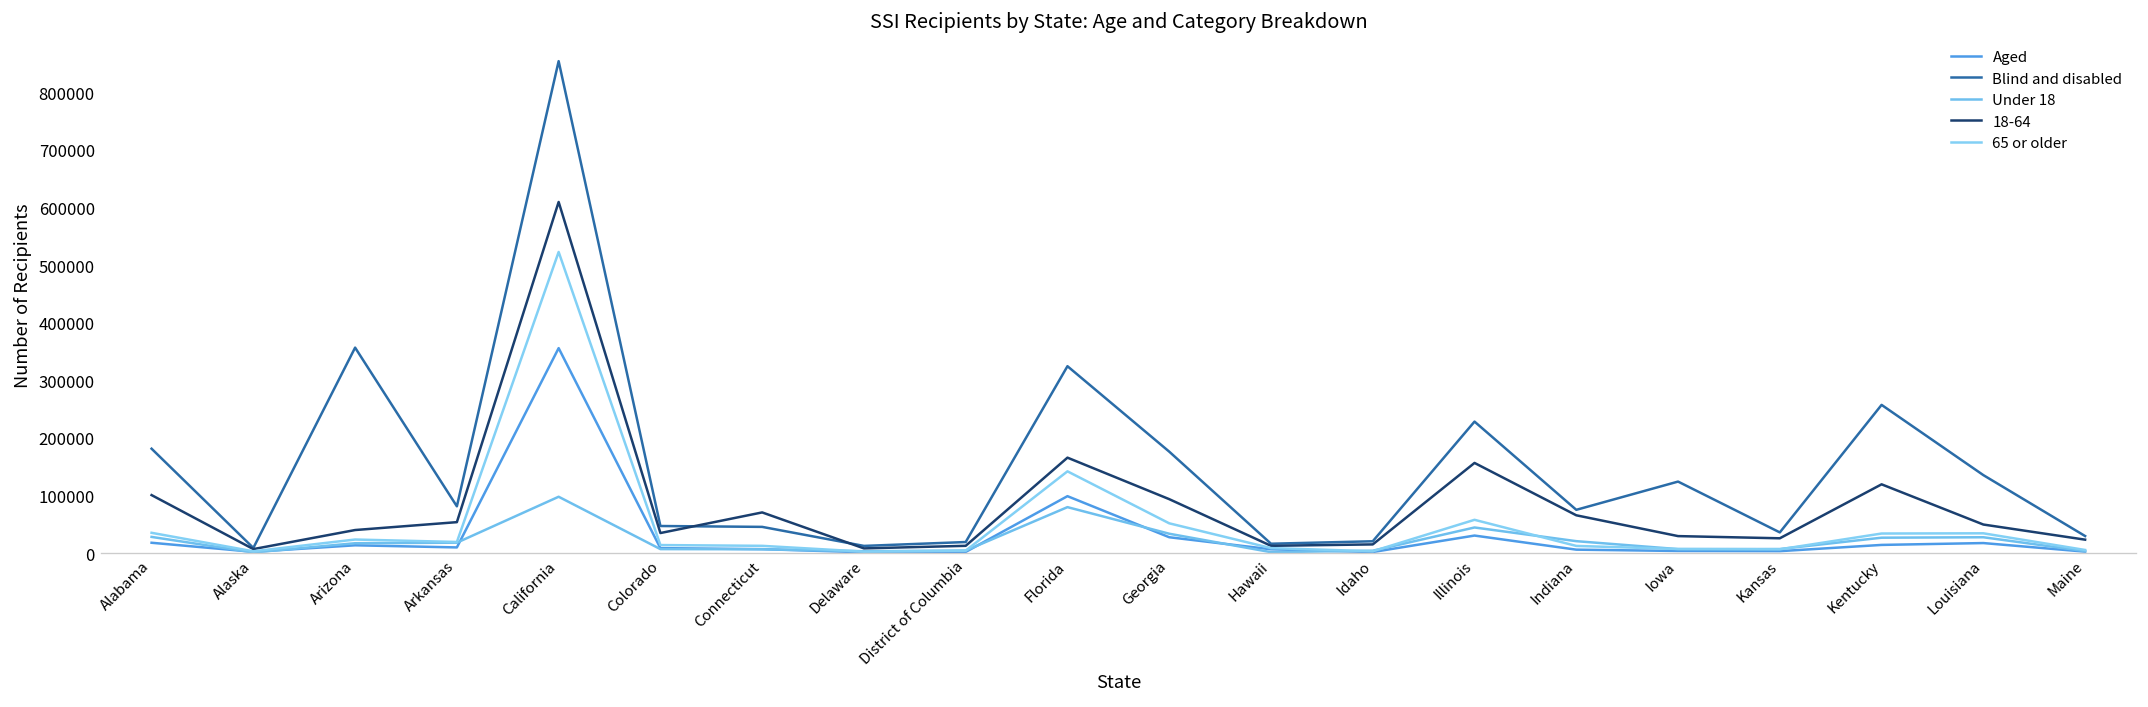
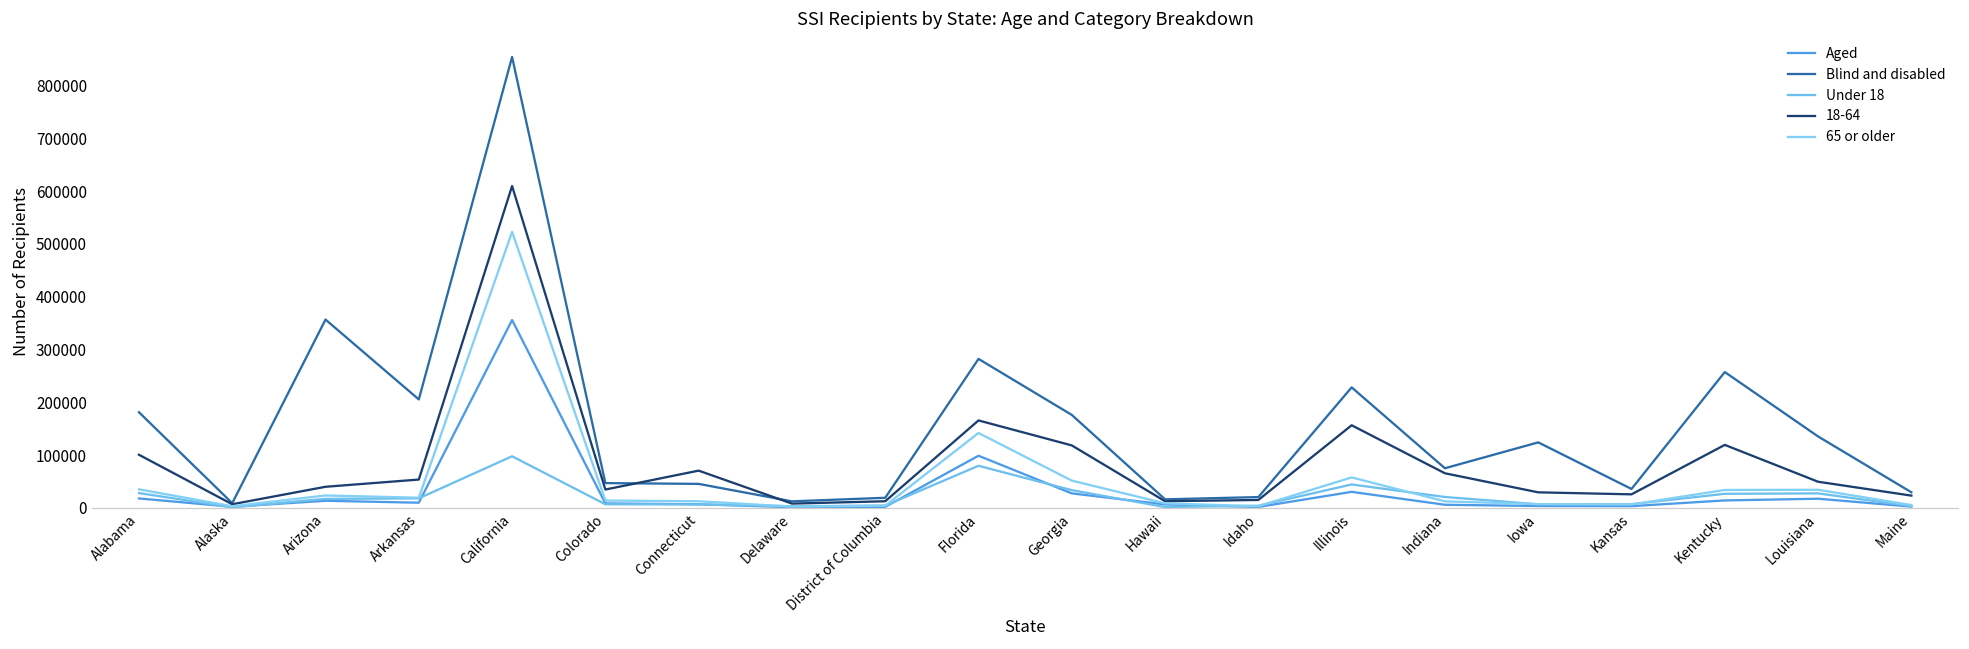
  {
    "Blind and disabled": {
      "Alabama": 180000,
      "Arizona": 360000,
-     "Arkansas": 80000,
+     "Arkansas": 210000,
      "California": 850000,
      "Colorado": 50000,
      "Connecticut": 50000,
      "District of Columbia": 20000,
-     "Florida": 320000,
+     "Florida": 280000,
      "Georgia": 180000,
      "Idaho": 20000,
      "Illinois": 230000,
      "Indiana": 80000,
      "Iowa": 120000,
      "Kansas": 40000,
      "Kentucky": 260000,
      "Louisiana": 140000,
      "Maine": 30000
    },
    "18-64": {
      "Alabama": 100000,
      "Arizona": 40000,
      "Arkansas": 50000,
      "California": 610000,
      "Colorado": 30000,
      "Connecticut": 70000,
      "District of Columbia": 10000,
      "Florida": 170000,
-     "Georgia": 90000,
+     "Georgia": 120000,
      "Idaho": 20000,
      "Illinois": 160000,
      "Indiana": 70000,
      "Iowa": 30000,
      "Kansas": 30000,
      "Kentucky": 120000,
      "Louisiana": 50000,
      "Maine": 20000
    }
  }
